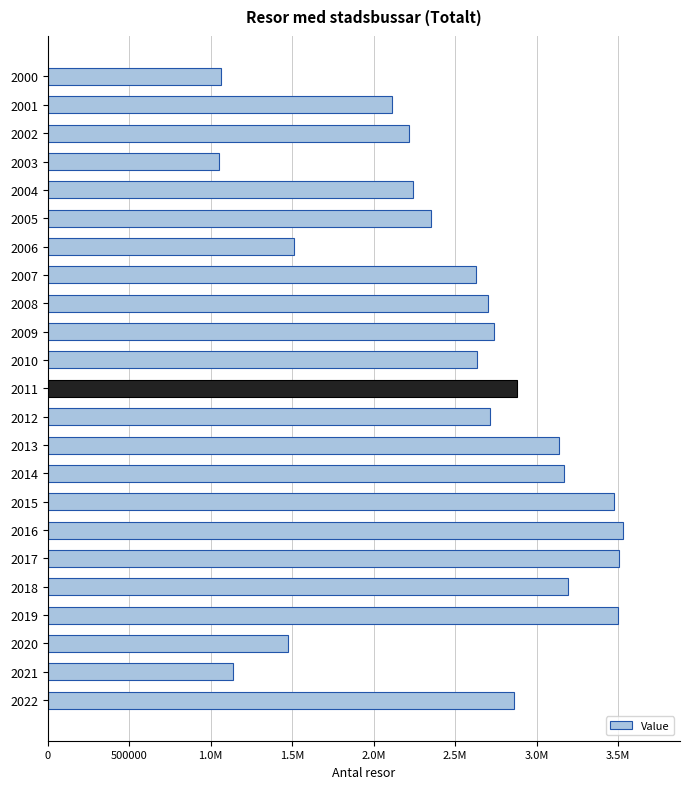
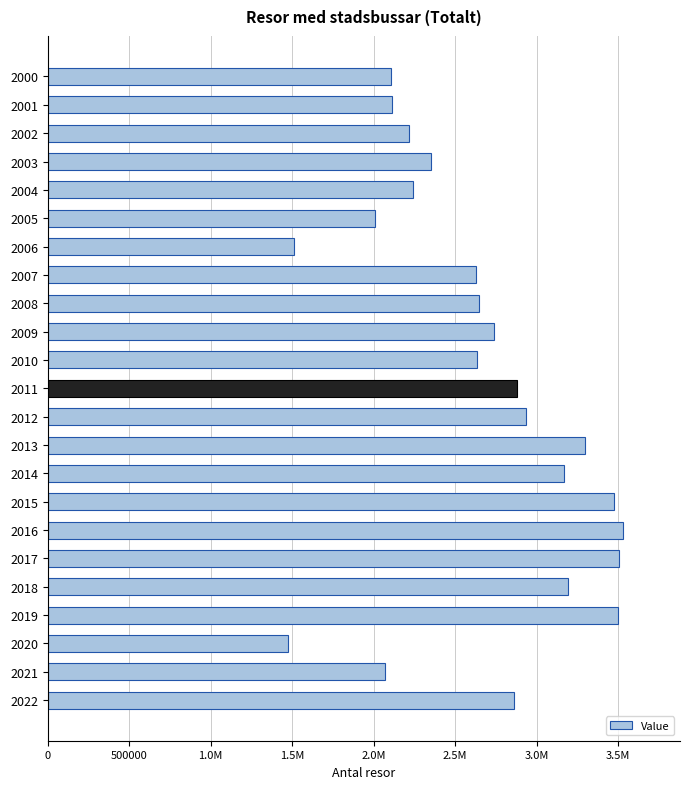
  {
-   "2000": 1070000,
+   "2000": 2110000,
    "2001": 2110000,
    "2002": 2220000,
-   "2003": 1050000,
+   "2003": 2350000,
    "2004": 2240000,
-   "2005": 2350000,
+   "2005": 2010000,
    "2006": 1510000,
    "2007": 2630000,
-   "2008": 2700000,
+   "2008": 2640000,
    "2009": 2740000,
    "2010": 2630000,
    "2011": 2880000,
-   "2012": 2720000,
-   "2013": 3140000,
+   "2012": 2940000,
+   "2013": 3300000,
    "2014": 3170000,
    "2015": 3470000,
    "2016": 3530000,
    "2017": 3500000,
    "2018": 3200000,
    "2019": 3500000,
    "2020": 1470000,
-   "2021": 1140000,
+   "2021": 2070000,
    "2022": 2860000
  }
